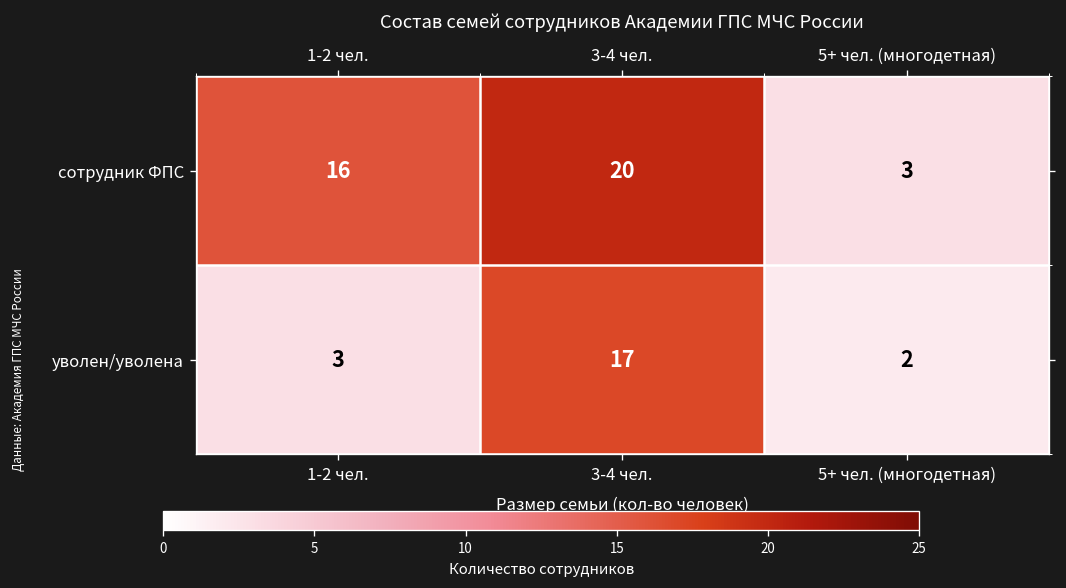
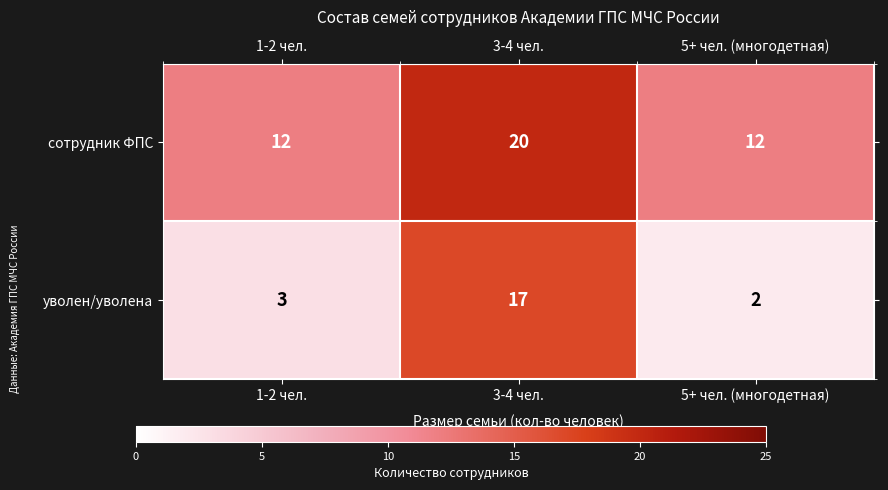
  {
    "сотрудник ФПС": {
-     "1-2 чел.": 16,
+     "1-2 чел.": 12,
      "3-4 чел.": 20,
-     "5+ чел. (многодетная)": 3
+     "5+ чел. (многодетная)": 12
    },
    "уволен/уволена": {
      "1-2 чел.": 3,
      "3-4 чел.": 17,
      "5+ чел. (многодетная)": 2
    }
  }
